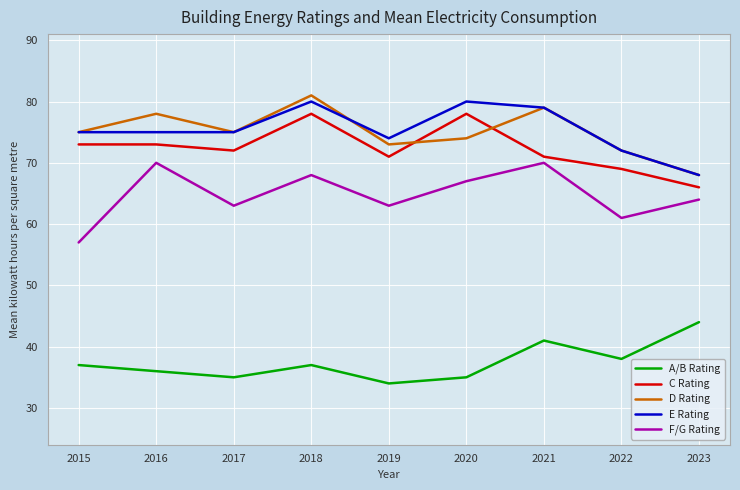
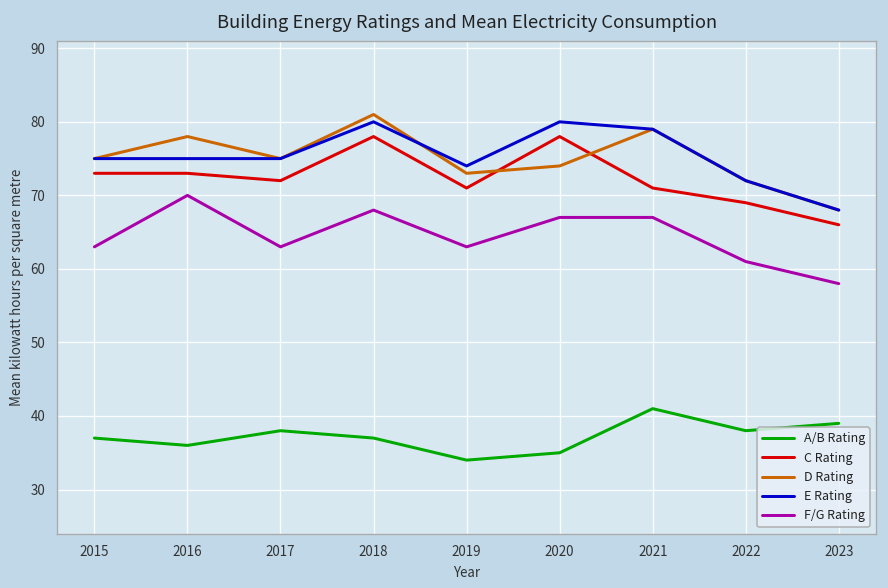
  {
    "A/B Rating": {
      "2015": 37,
      "2016": 36,
-     "2017": 35,
+     "2017": 38,
      "2018": 37,
      "2019": 34,
      "2020": 35,
      "2021": 41,
      "2022": 38,
-     "2023": 44
+     "2023": 39
    },
    "C Rating": {
      "2015": 73,
      "2016": 73,
      "2017": 72,
      "2018": 78,
      "2019": 71,
      "2020": 78,
      "2021": 71,
      "2022": 69,
      "2023": 66
    },
    "D Rating": {
      "2016": 78,
      "2018": 81,
      "2019": 73,
      "2020": 74
    },
    "E Rating": {
      "2016": 75,
      "2018": 80,
      "2019": 74,
      "2020": 80
    },
    "F/G Rating": {
-     "2015": 57,
+     "2015": 63,
      "2016": 70,
      "2017": 63,
      "2018": 68,
      "2019": 63,
      "2020": 67,
-     "2021": 70,
+     "2021": 67,
      "2022": 61,
-     "2023": 64
+     "2023": 58
    }
  }
